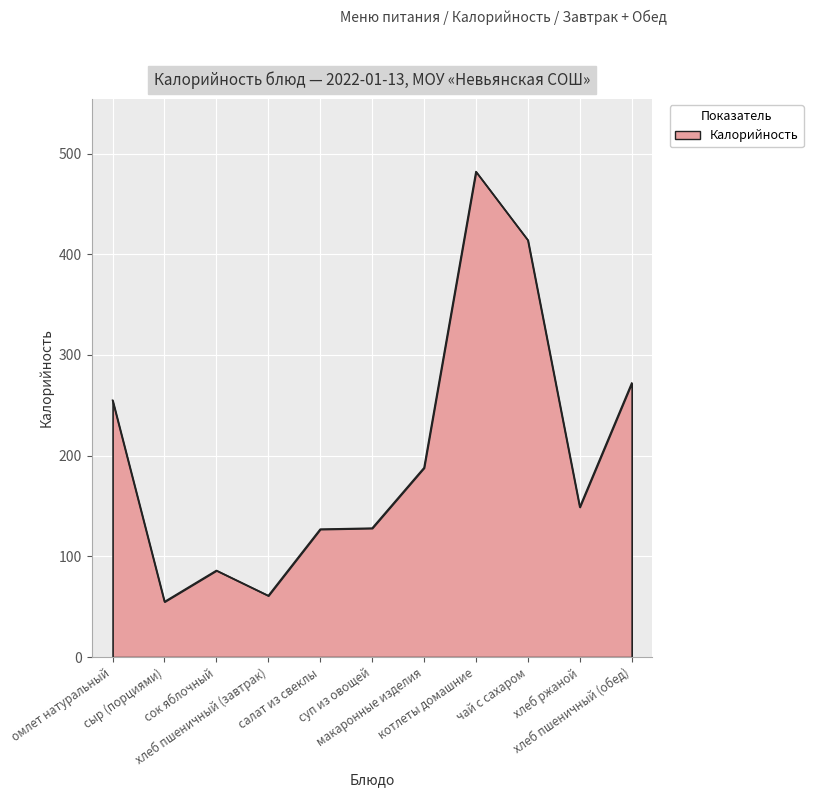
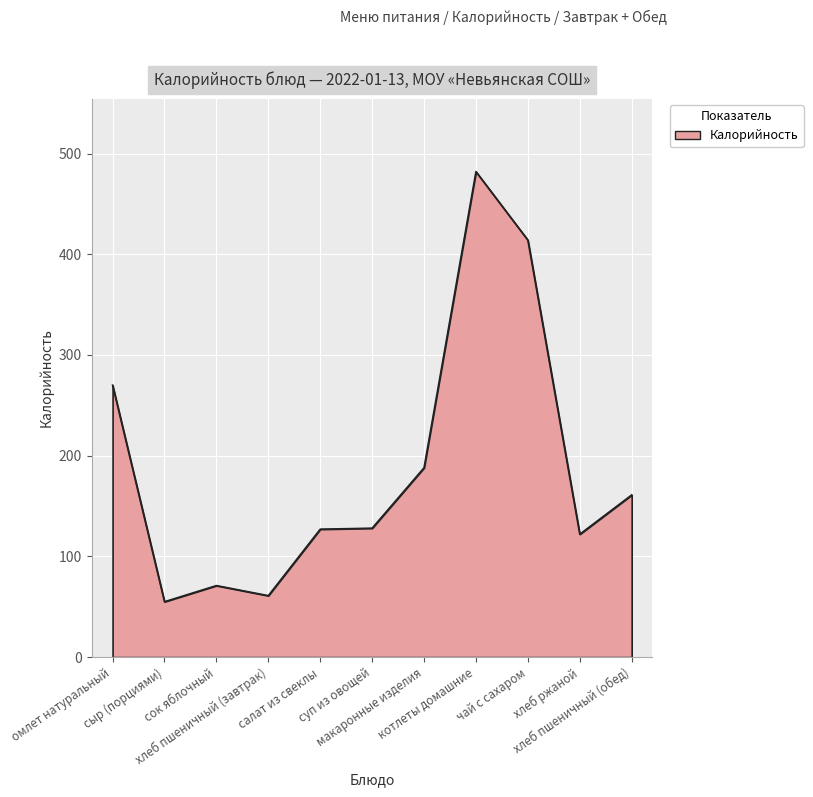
  {
-   "омлет натуральный": 255,
+   "омлет натуральный": 270,
    "сыр (порциями)": 55,
-   "сок яблочный": 86,
+   "сок яблочный": 71,
    "хлеб пшеничный (завтрак)": 61,
    "салат из свеклы": 127,
    "суп из овощей": 128,
    "макаронные изделия": 188,
    "котлеты домашние": 482,
    "чай с сахаром": 414,
-   "хлеб ржаной": 149,
-   "хлеб пшеничный (обед)": 272
+   "хлеб ржаной": 122,
+   "хлеб пшеничный (обед)": 161
  }
